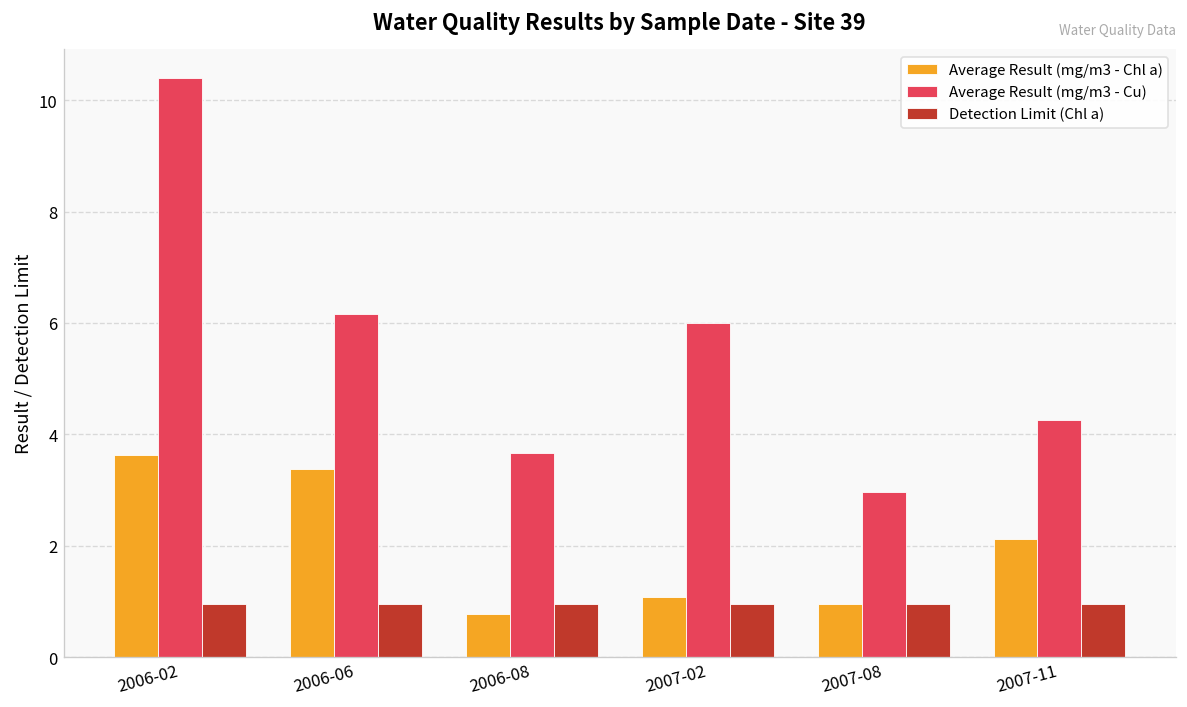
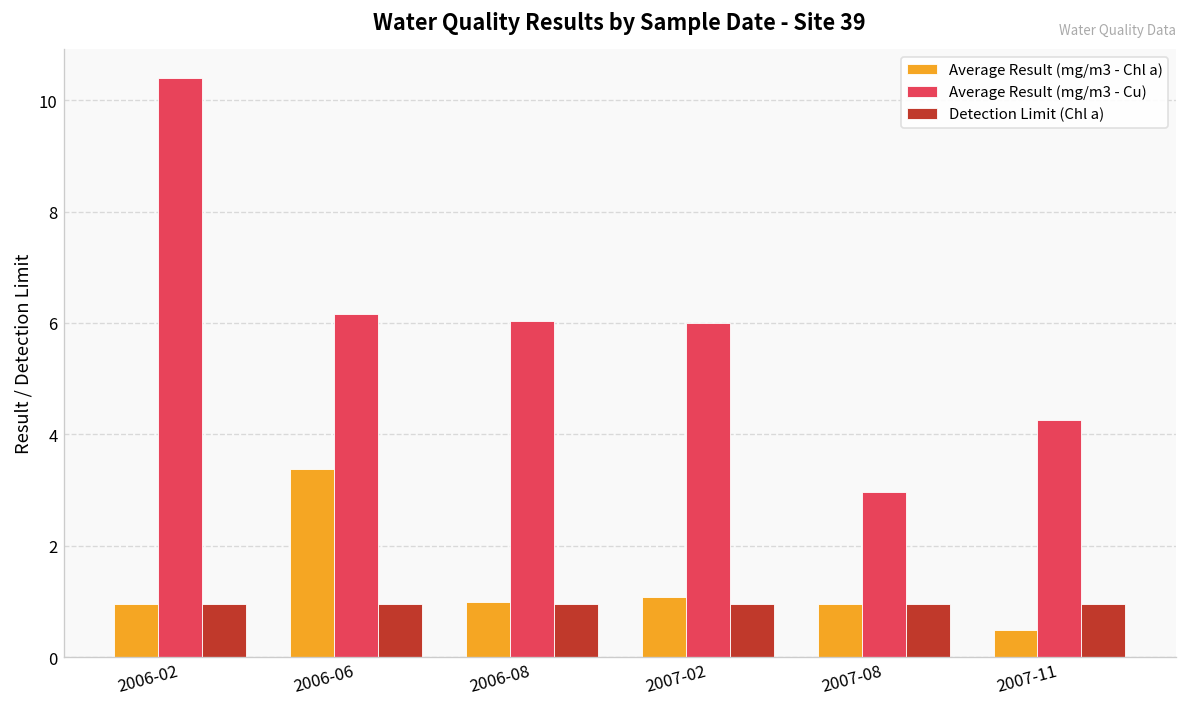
  {
    "Average Result (mg/m3 - Chl a)": {
-     "2006-02": 3.6,
+     "2006-02": 1.0,
      "2006-06": 3.4,
-     "2006-08": 0.8,
+     "2006-08": 1.0,
      "2007-02": 1.1,
      "2007-08": 1.0,
-     "2007-11": 2.1
+     "2007-11": 0.5
    },
    "Average Result (mg/m3 - Cu)": {
      "2006-02": 10.4,
      "2006-06": 6.2,
-     "2006-08": 3.7,
+     "2006-08": 6.0,
      "2007-02": 6.0,
      "2007-08": 3.0,
      "2007-11": 4.3
    },
    "Detection Limit (Chl a)": {
      "2006-02": 1.0,
      "2006-06": 1.0,
      "2006-08": 1.0,
      "2007-02": 1.0,
      "2007-08": 1.0,
      "2007-11": 1.0
    }
  }
